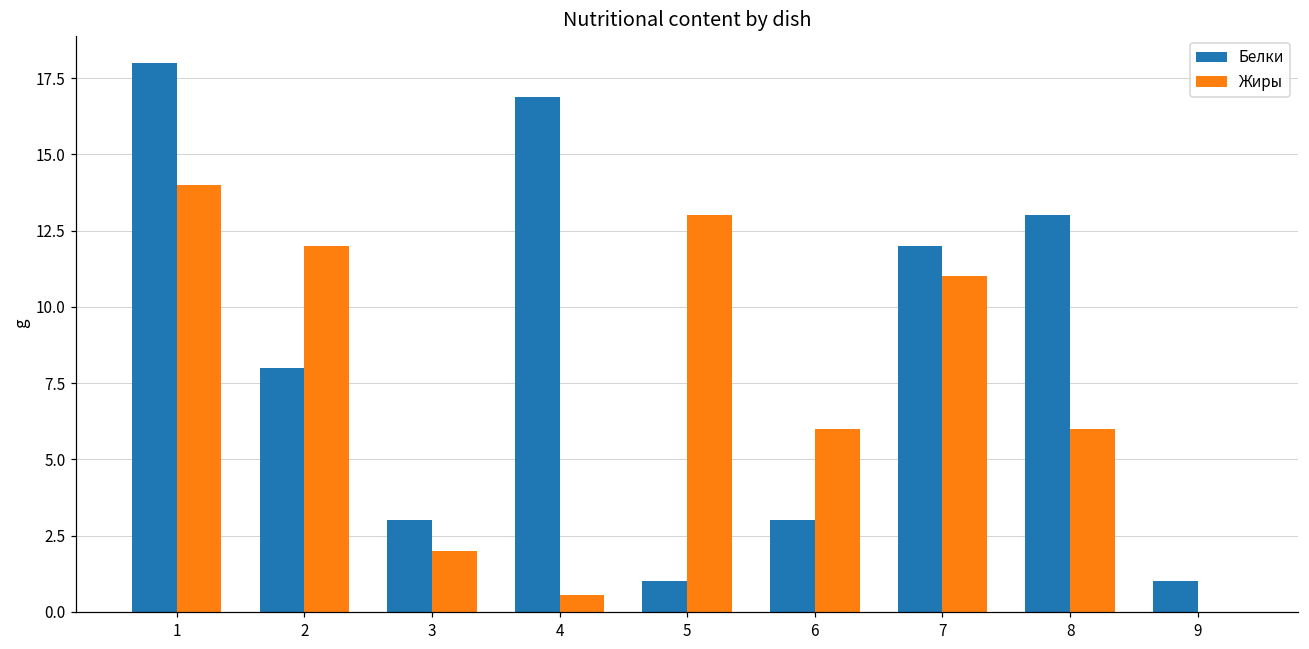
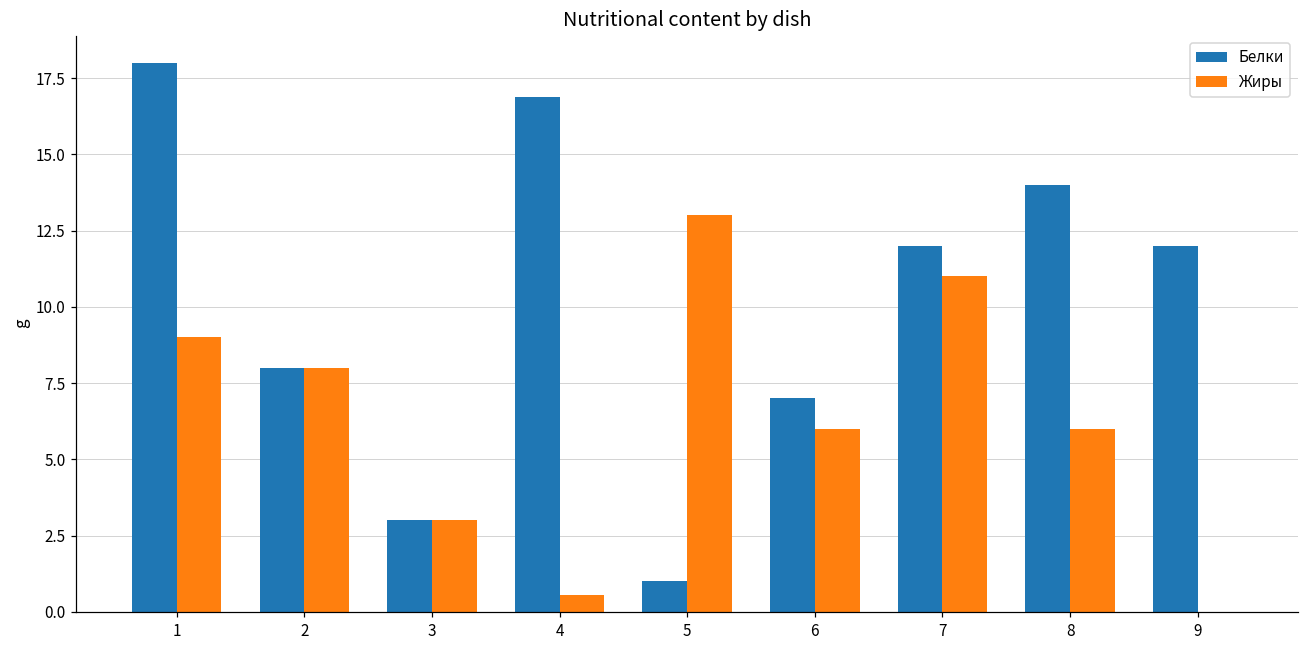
  {
    "Белки": {
      "1": 18,
      "2": 8,
      "3": 3,
      "4": 16.9,
      "5": 1,
-     "6": 3,
+     "6": 7,
      "7": 12,
-     "8": 13,
-     "9": 1
+     "8": 14,
+     "9": 12
    },
    "Жиры": {
-     "1": 14,
-     "2": 12,
-     "3": 2,
+     "1": 9,
+     "2": 8,
+     "3": 3,
      "4": 0.5,
      "5": 13,
      "6": 6,
      "7": 11,
      "8": 6,
      "9": 0
    }
  }
